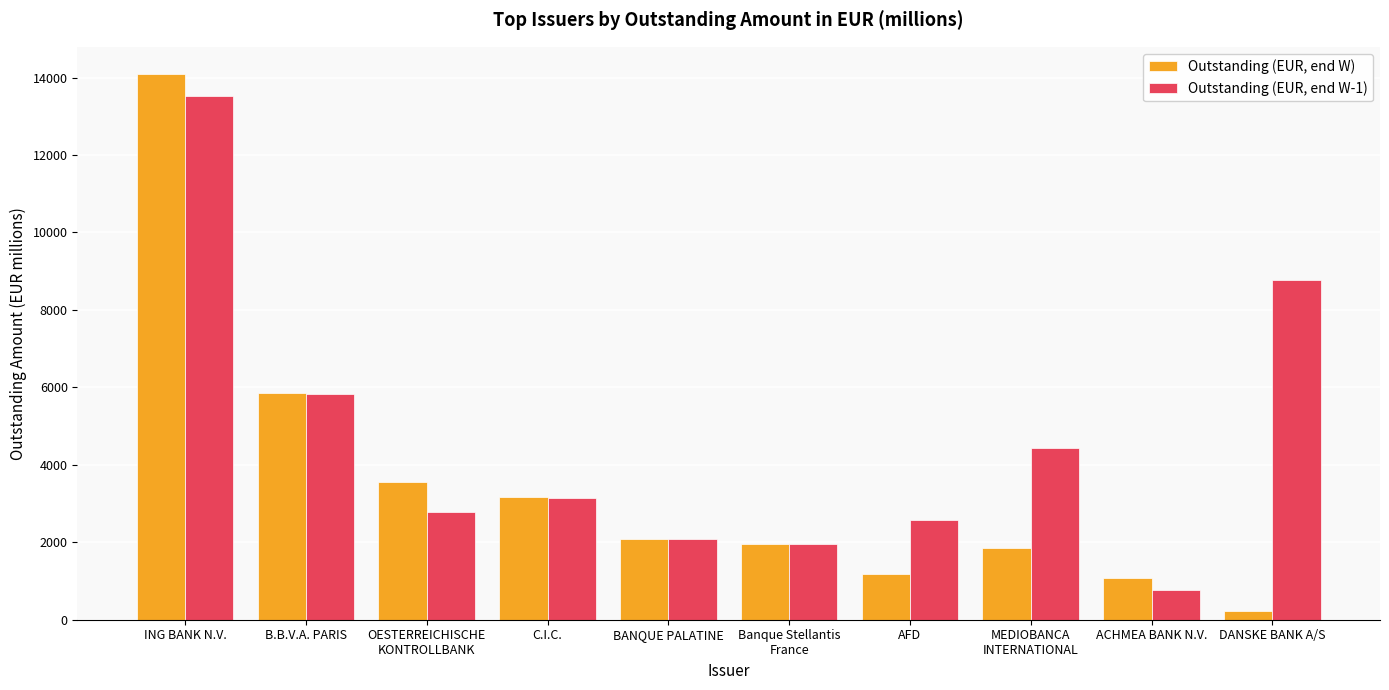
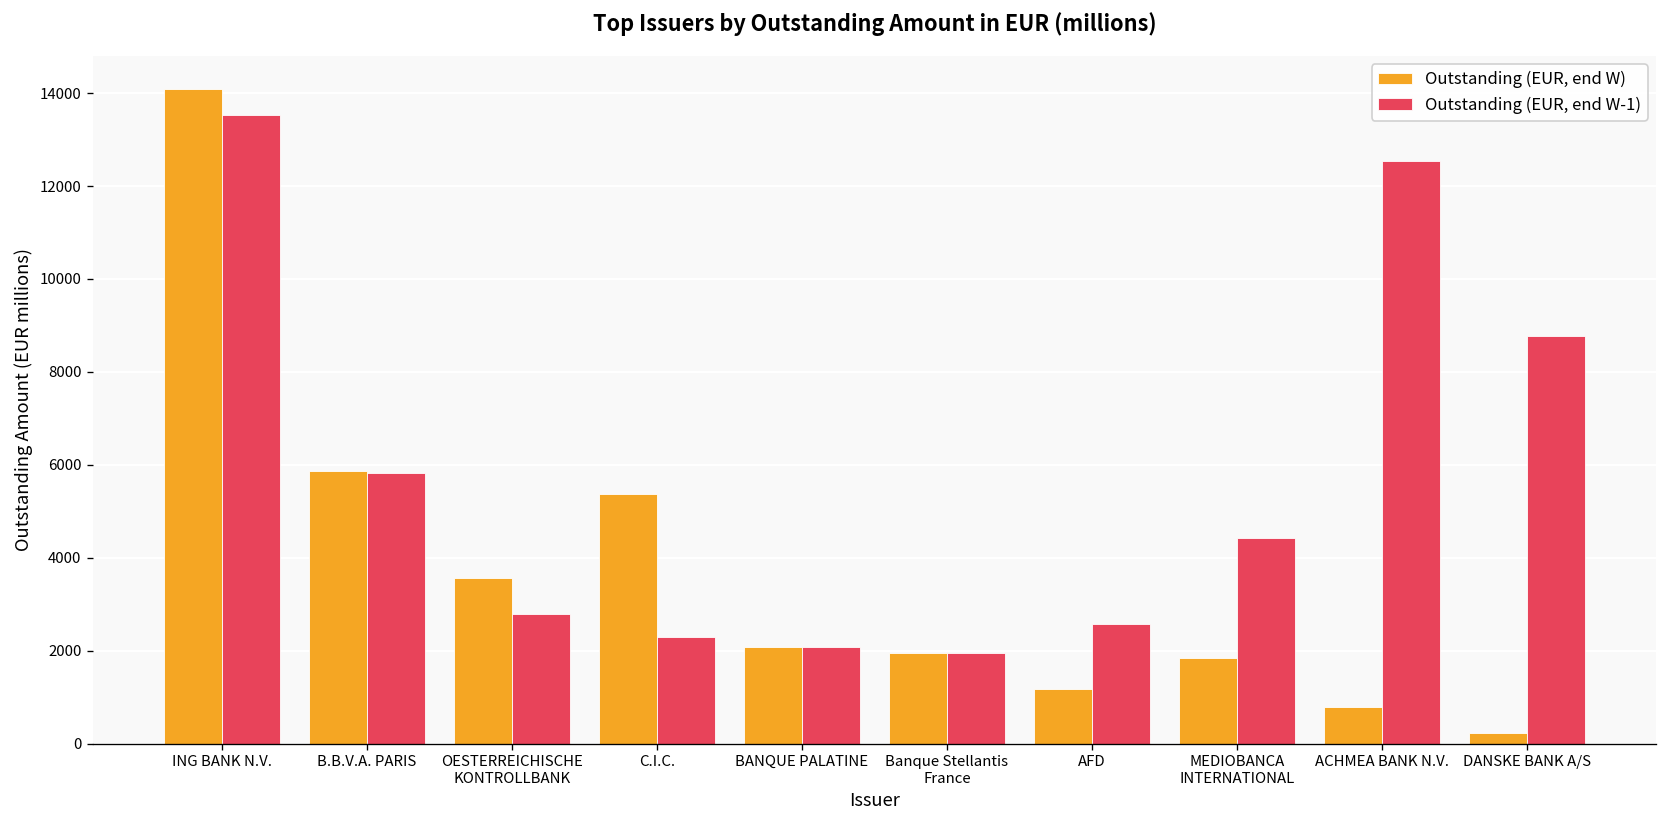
  {
    "Outstanding (EUR, end W)": {
      "ING BANK N.V.": 14100,
      "B.B.V.A. PARIS": 5900,
      "OESTERREICHISCHE KONTROLLBANK": 3600,
-     "C.I.C.": 3200,
+     "C.I.C.": 5400,
      "BANQUE PALATINE": 2100,
      "Banque Stellantis France": 1900,
      "AFD": 1200,
      "MEDIOBANCA INTERNATIONAL": 1900,
-     "ACHMEA BANK N.V.": 1100,
+     "ACHMEA BANK N.V.": 800,
      "DANSKE BANK A/S": 200
    },
    "Outstanding (EUR, end W-1)": {
      "ING BANK N.V.": 13500,
      "B.B.V.A. PARIS": 5800,
      "OESTERREICHISCHE KONTROLLBANK": 2800,
-     "C.I.C.": 3200,
+     "C.I.C.": 2300,
      "BANQUE PALATINE": 2100,
      "Banque Stellantis France": 1900,
      "AFD": 2600,
      "MEDIOBANCA INTERNATIONAL": 4400,
-     "ACHMEA BANK N.V.": 800,
+     "ACHMEA BANK N.V.": 12500,
      "DANSKE BANK A/S": 8800
    }
  }
